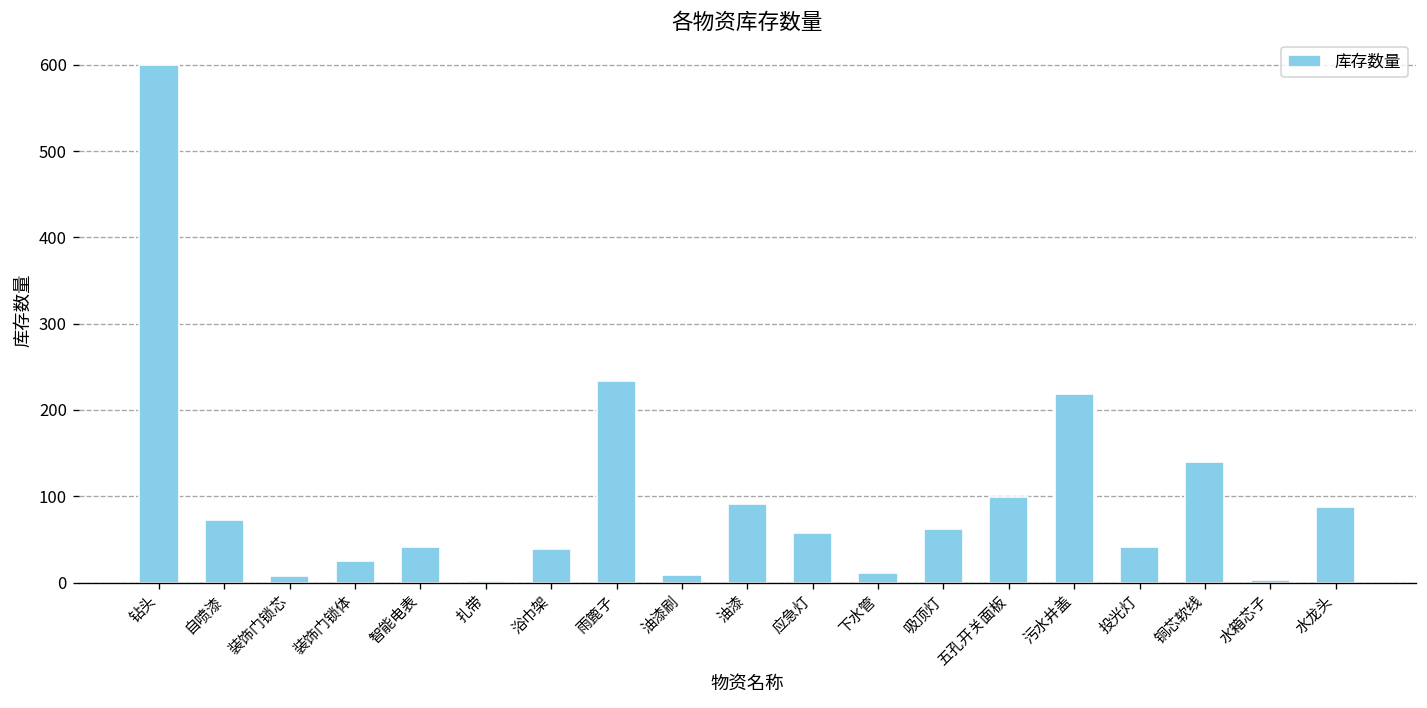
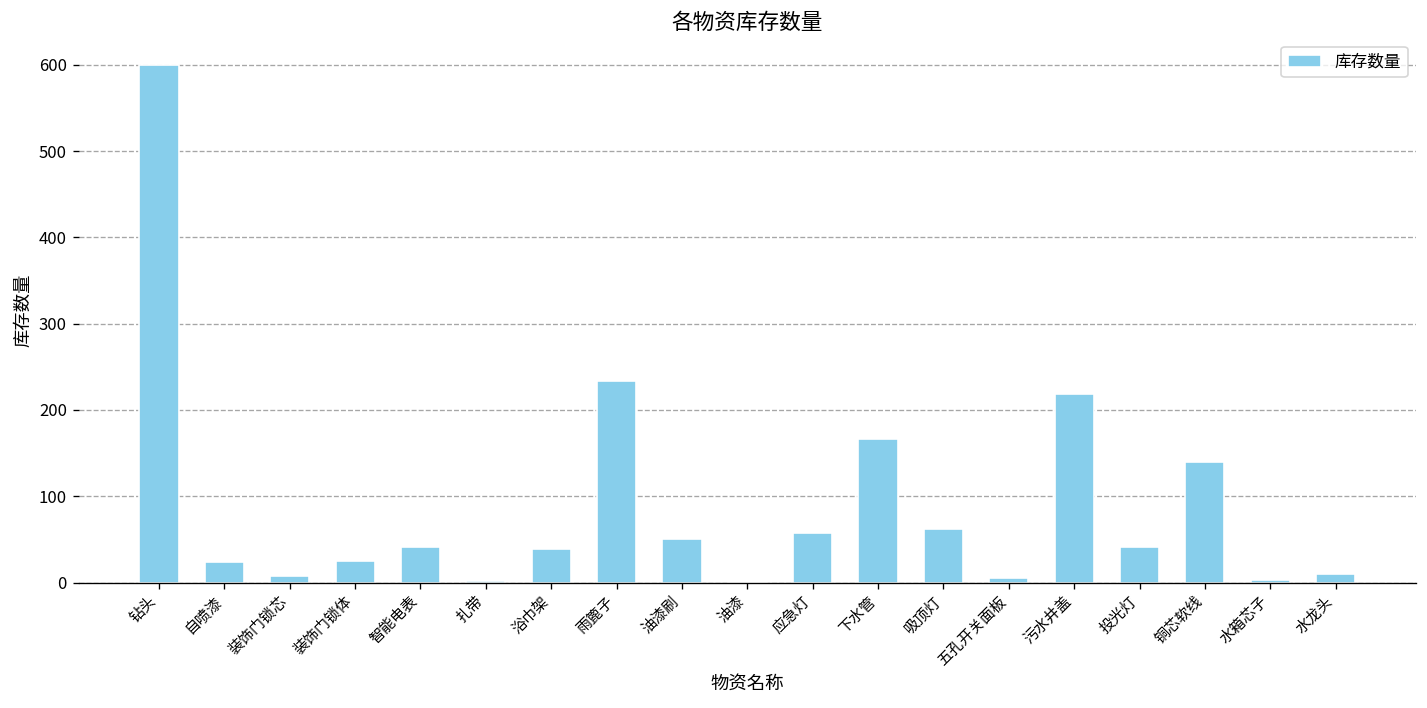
  {
    "钻头": 600,
-   "自喷漆": 70,
+   "自喷漆": 20,
    "装饰门锁芯": 10,
    "装饰门锁体": 30,
    "智能电表": 40,
    "浴巾架": 40,
    "雨篦子": 230,
-   "油漆刷": 10,
-   "油漆": 90,
+   "油漆刷": 50,
+   "油漆": 0,
    "应急灯": 60,
-   "下水管": 10,
+   "下水管": 170,
    "吸顶灯": 60,
-   "五孔开关面板": 100,
+   "五孔开关面板": 10,
    "污水井盖": 220,
    "投光灯": 40,
    "铜芯软线": 140,
-   "水龙头": 90
+   "水龙头": 10
  }
